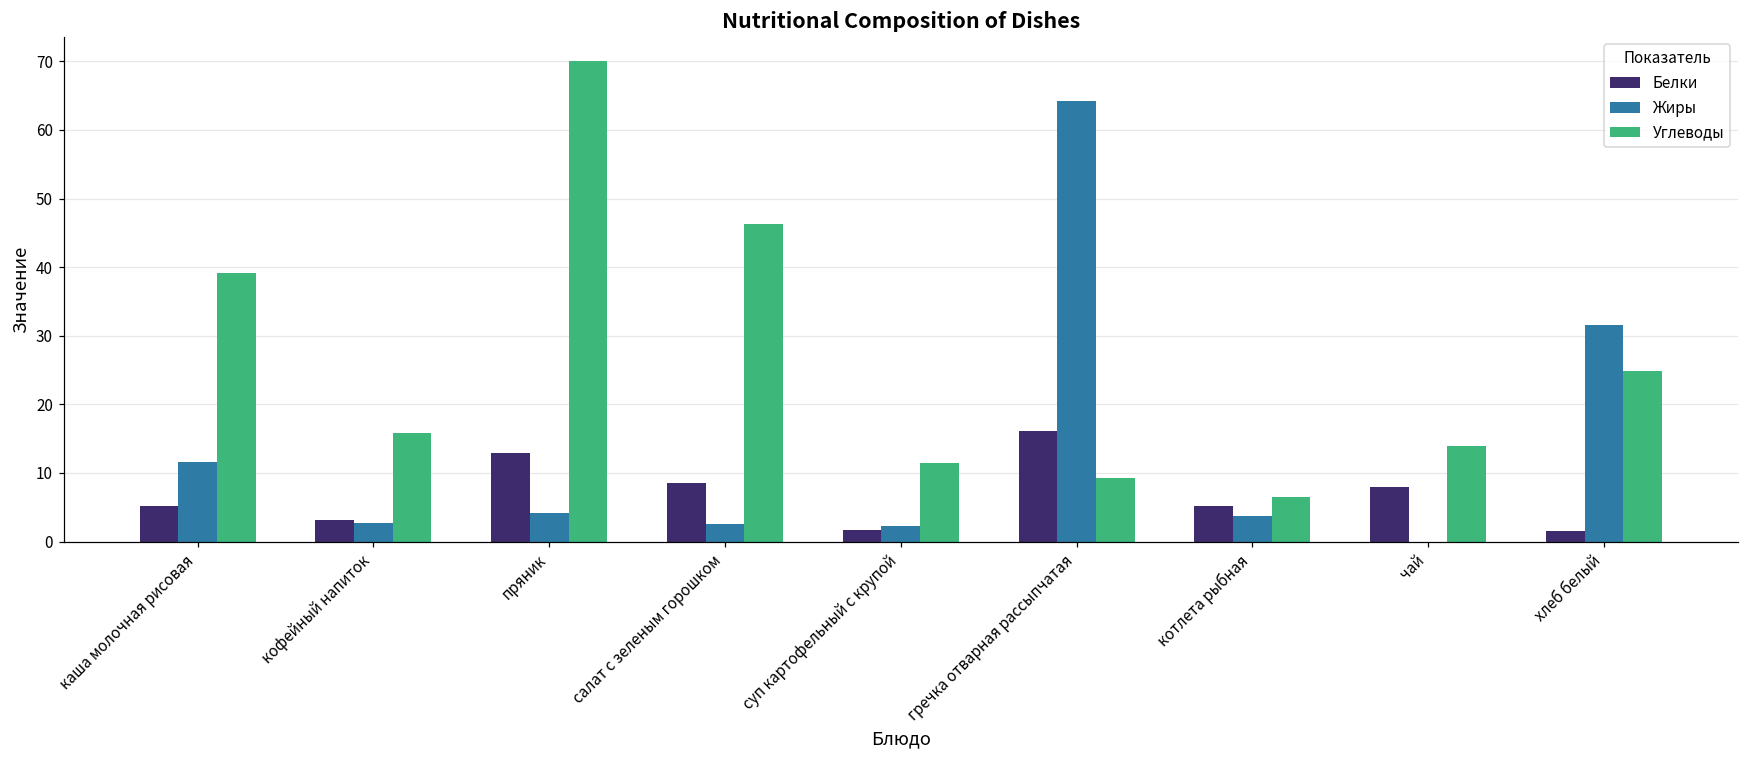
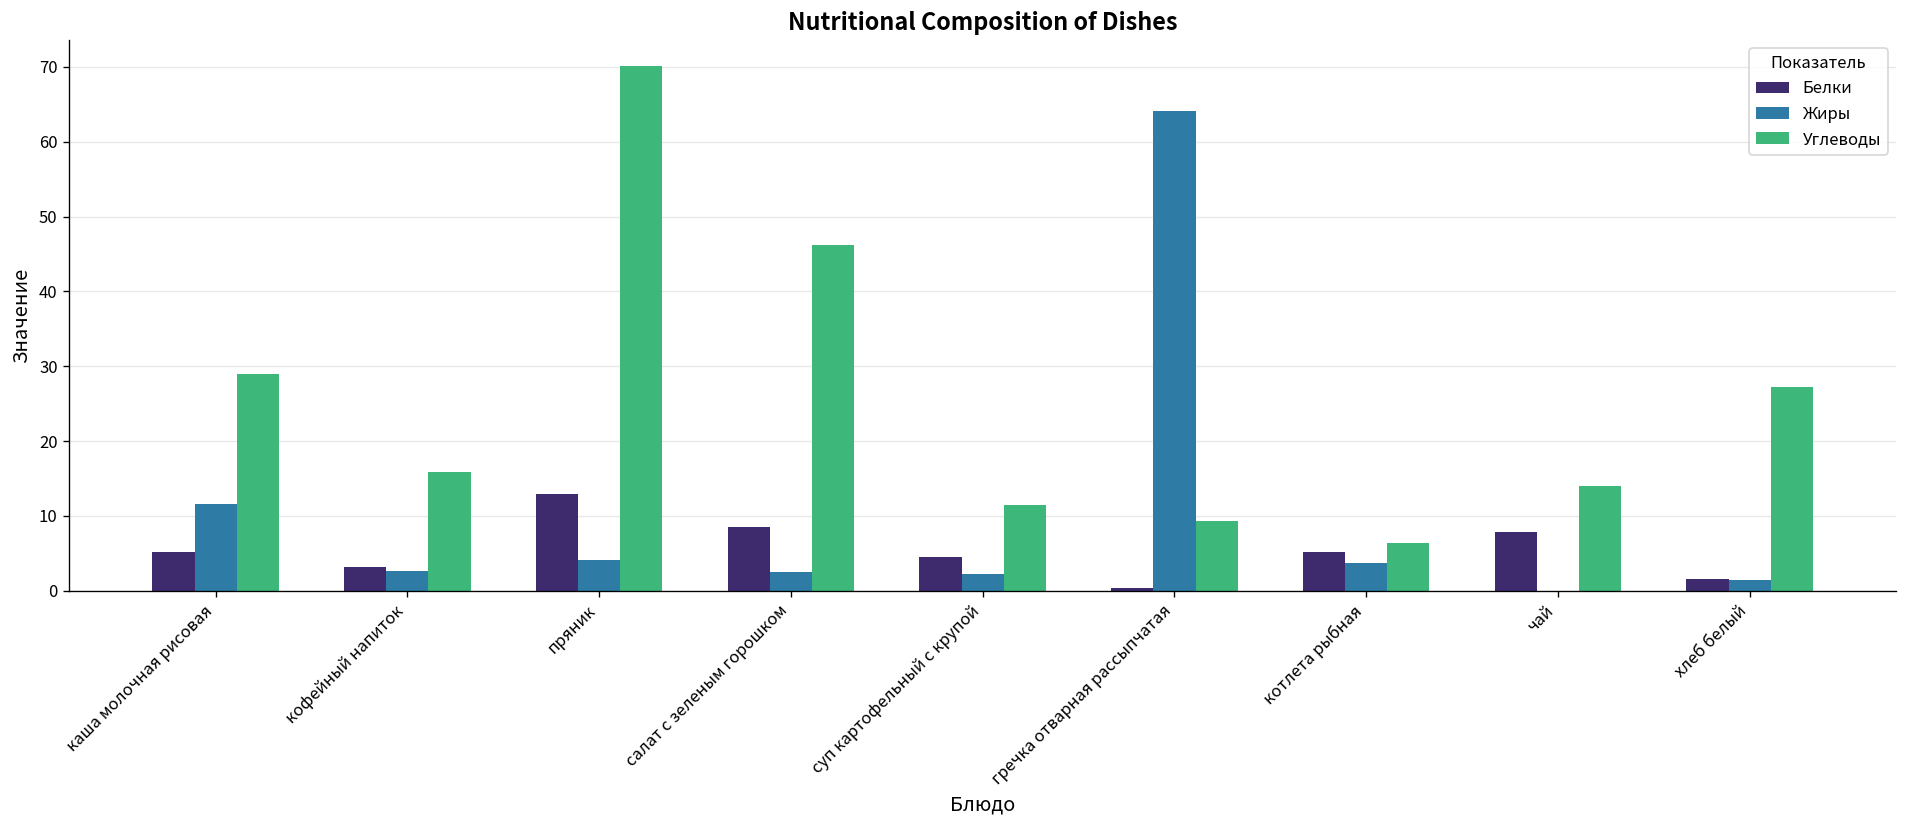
  {
    "Белки": {
      "каша молочная рисовая": 5,
      "кофейный напиток": 3,
      "пряник": 13,
      "салат с зеленым горошком": 9,
-     "суп картофельный с крупой": 2,
-     "гречка отварная рассыпчатая": 16,
+     "суп картофельный с крупой": 4,
+     "гречка отварная рассыпчатая": 0,
      "котлета рыбная": 5,
      "чай": 8,
      "хлеб белый": 2
    },
    "Жиры": {
      "каша молочная рисовая": 12,
      "кофейный напиток": 3,
      "пряник": 4,
      "салат с зеленым горошком": 3,
      "суп картофельный с крупой": 2,
      "гречка отварная рассыпчатая": 64,
      "котлета рыбная": 4,
      "чай": 0,
-     "хлеб белый": 32
+     "хлеб белый": 2
    },
    "Углеводы": {
-     "каша молочная рисовая": 39,
+     "каша молочная рисовая": 29,
      "кофейный напиток": 16,
      "пряник": 70,
      "салат с зеленым горошком": 46,
      "суп картофельный с крупой": 11,
      "гречка отварная рассыпчатая": 9,
      "котлета рыбная": 6,
      "чай": 14,
-     "хлеб белый": 25
+     "хлеб белый": 27
    }
  }
